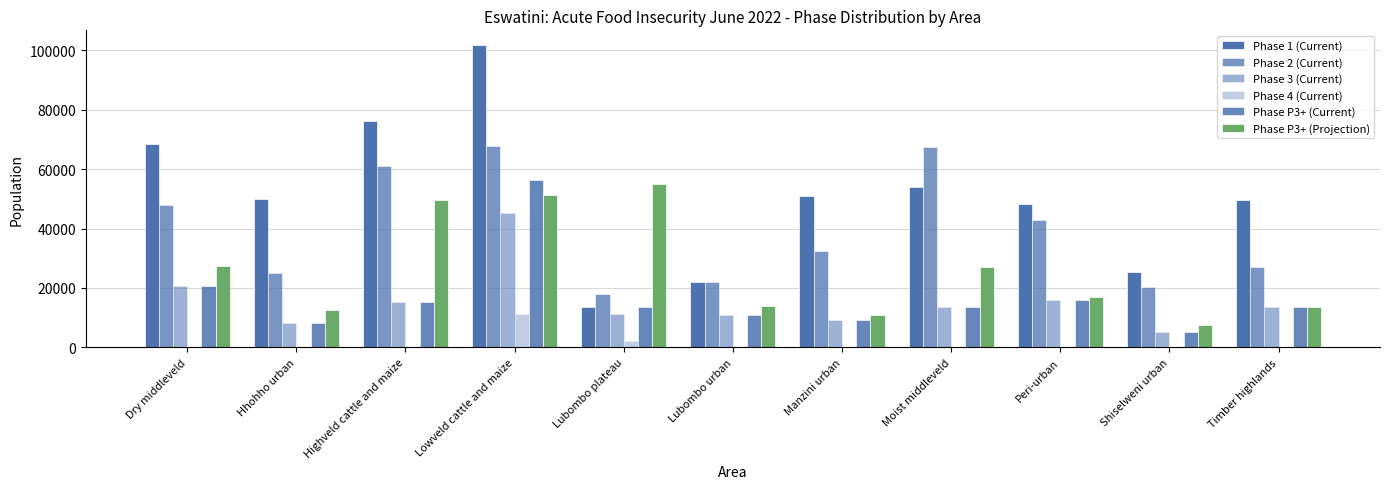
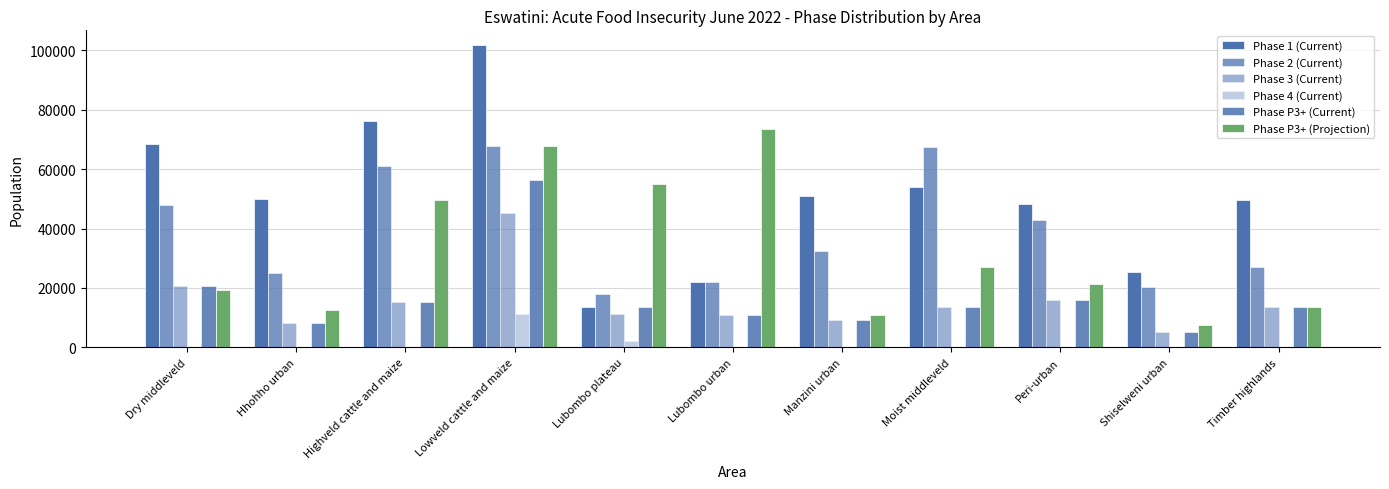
  {
    "Phase P3+ (Projection)": {
-     "Dry middleveld": 27000,
+     "Dry middleveld": 19000,
      "Hhohho urban": 12000,
      "Highveld cattle and maize": 50000,
-     "Lowveld cattle and maize": 51000,
+     "Lowveld cattle and maize": 68000,
      "Lubombo plateau": 55000,
-     "Lubombo urban": 14000,
+     "Lubombo urban": 74000,
      "Manzini urban": 11000,
      "Moist middleveld": 27000,
-     "Peri-urban": 17000,
+     "Peri-urban": 21000,
      "Shiselweni urban": 8000,
      "Timber highlands": 14000
    }
  }
